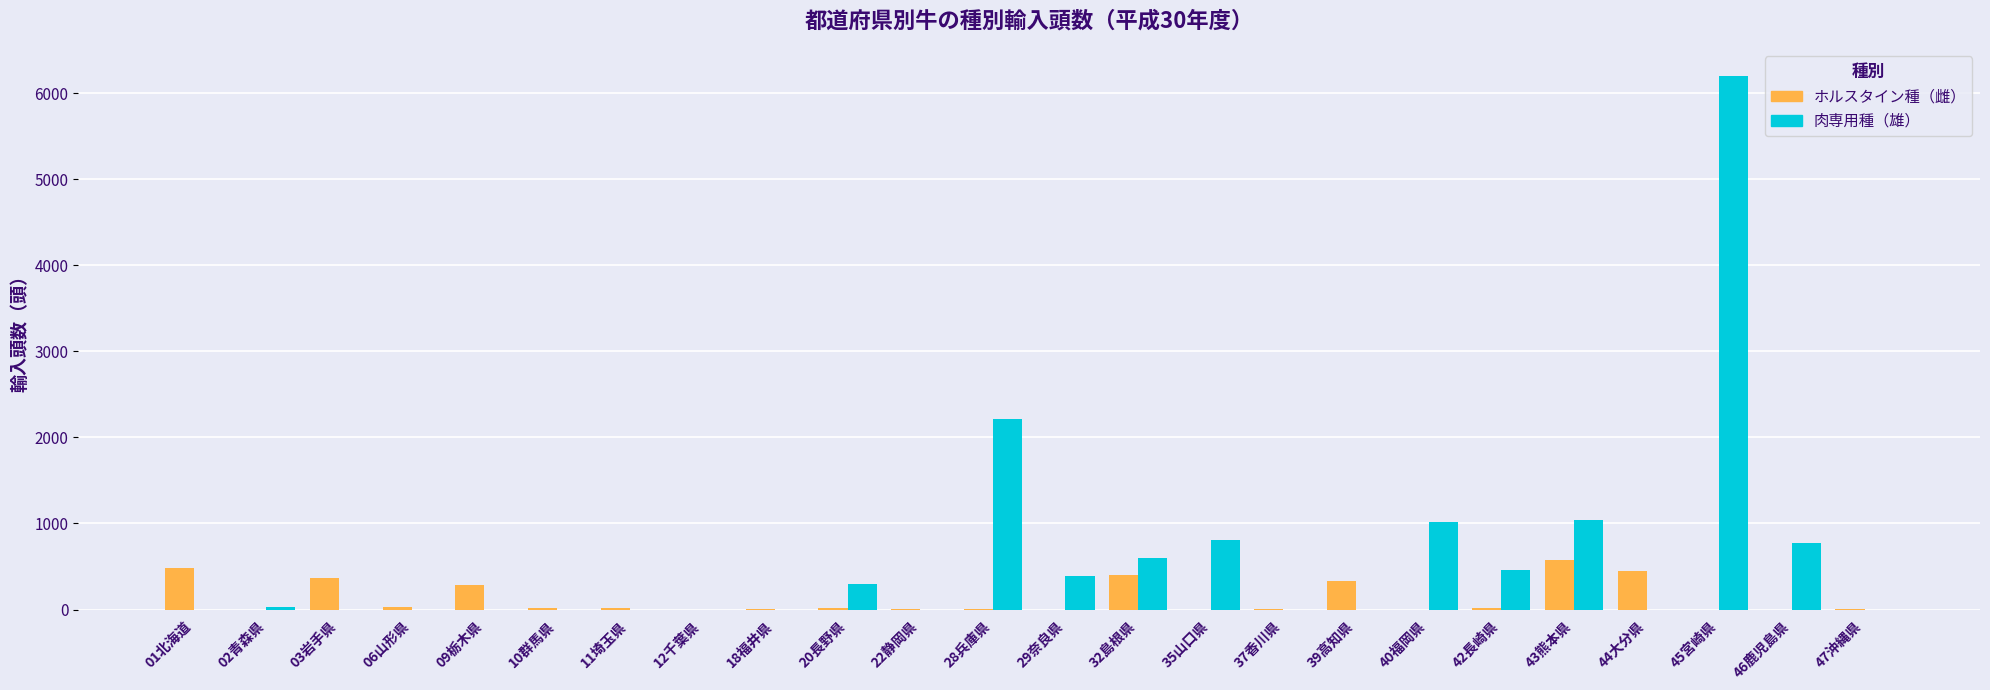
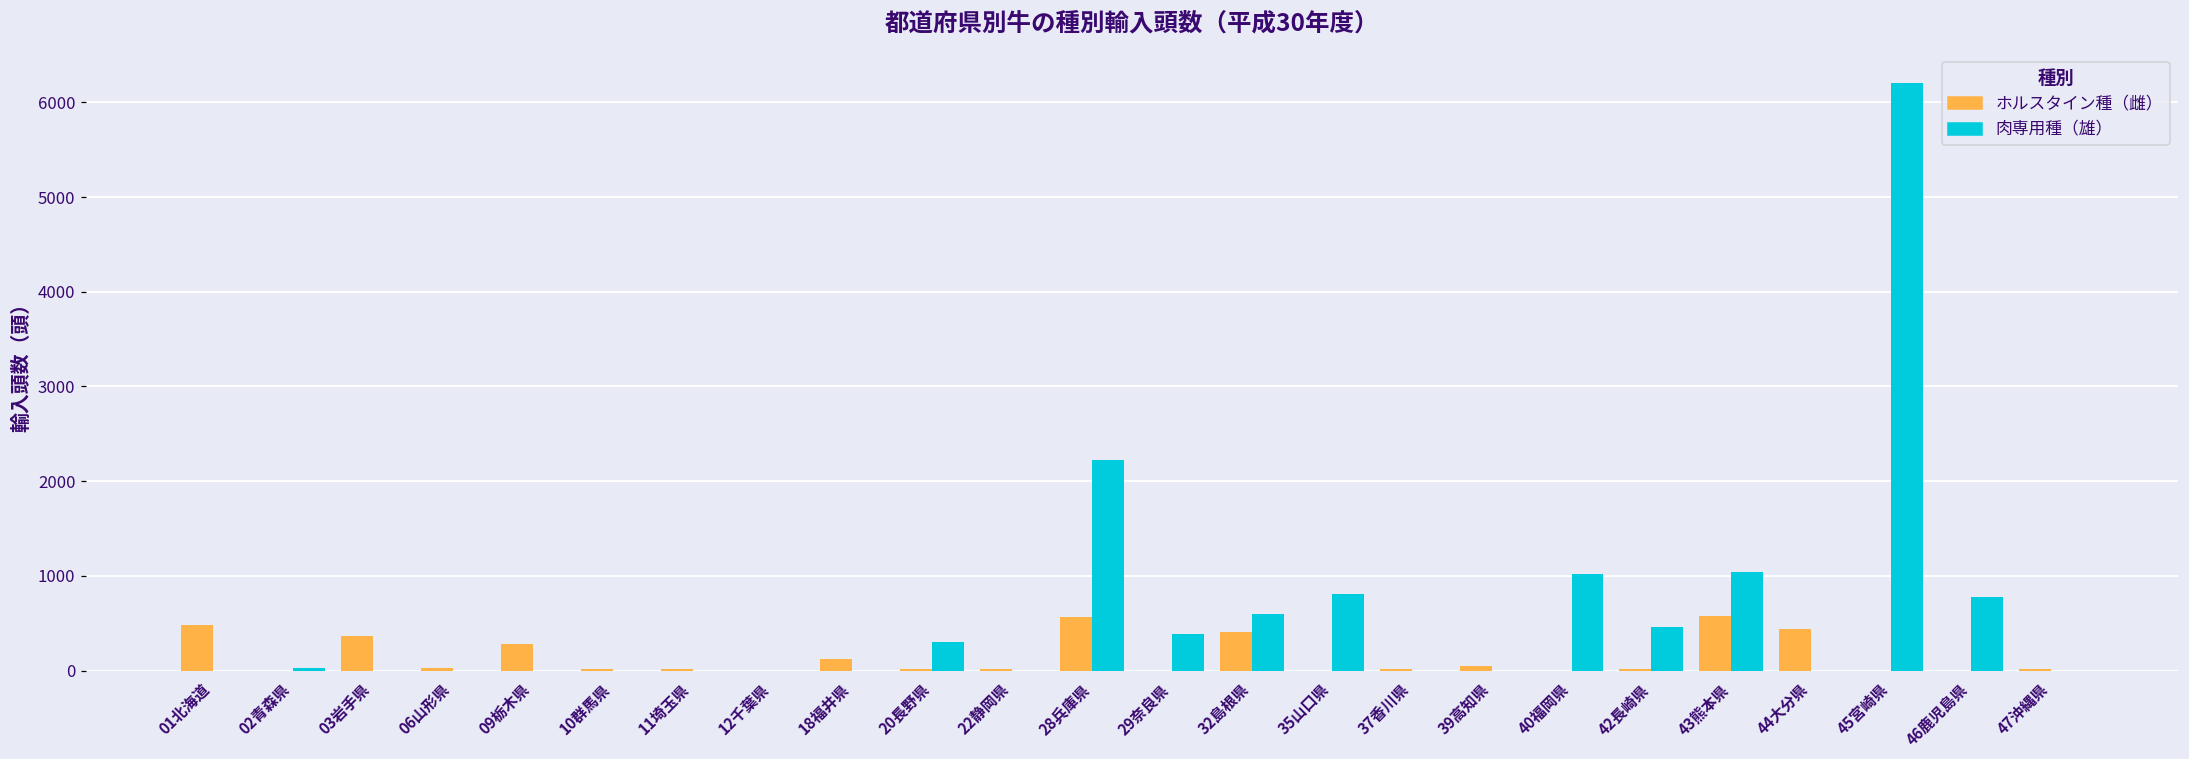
  {
    "ホルスタイン種（雌）": {
      "01北海道": 500,
      "02青森県": 0,
      "03岩手県": 400,
      "09栃木県": 300,
      "12千葉県": 0,
-     "18福井県": 0,
-     "28兵庫県": 0,
+     "18福井県": 100,
+     "28兵庫県": 600,
      "29奈良県": 0,
      "32島根県": 400,
      "35山口県": 0,
-     "39高知県": 300,
+     "39高知県": 0,
      "40福岡県": 0,
      "43熊本県": 600,
      "44大分県": 400,
      "45宮崎県": 0,
      "46鹿児島県": 0
    },
    "肉専用種（雄）": {
      "01北海道": 0,
      "02青森県": 0,
      "03岩手県": 0,
      "06山形県": 0,
      "09栃木県": 0,
      "10群馬県": 0,
      "11埼玉県": 0,
      "12千葉県": 0,
      "18福井県": 0,
      "20長野県": 300,
      "22静岡県": 0,
      "28兵庫県": 2200,
      "29奈良県": 400,
      "32島根県": 600,
      "35山口県": 800,
      "37香川県": 0,
      "39高知県": 0,
      "40福岡県": 1000,
      "42長崎県": 500,
      "43熊本県": 1000,
      "44大分県": 0,
      "45宮崎県": 6200,
      "46鹿児島県": 800,
      "47沖縄県": 0
    }
  }
